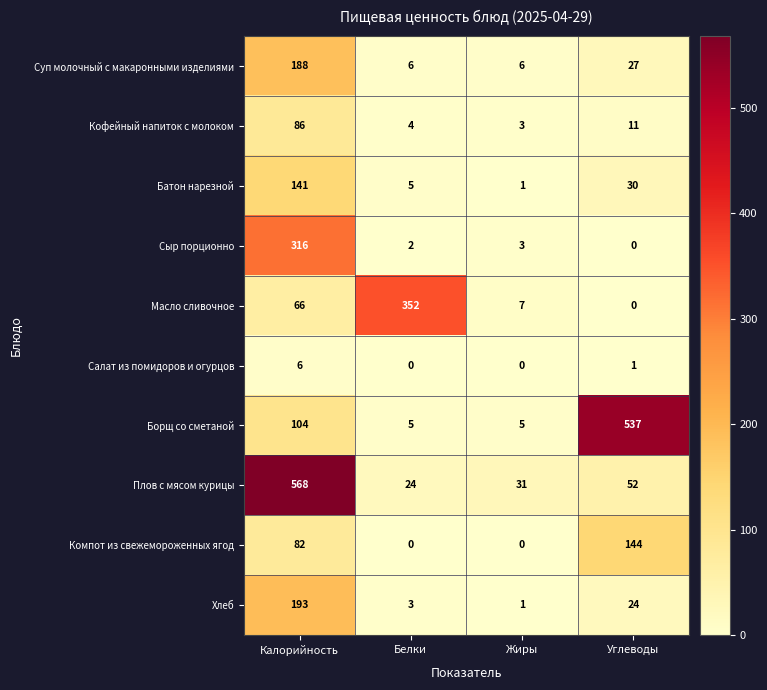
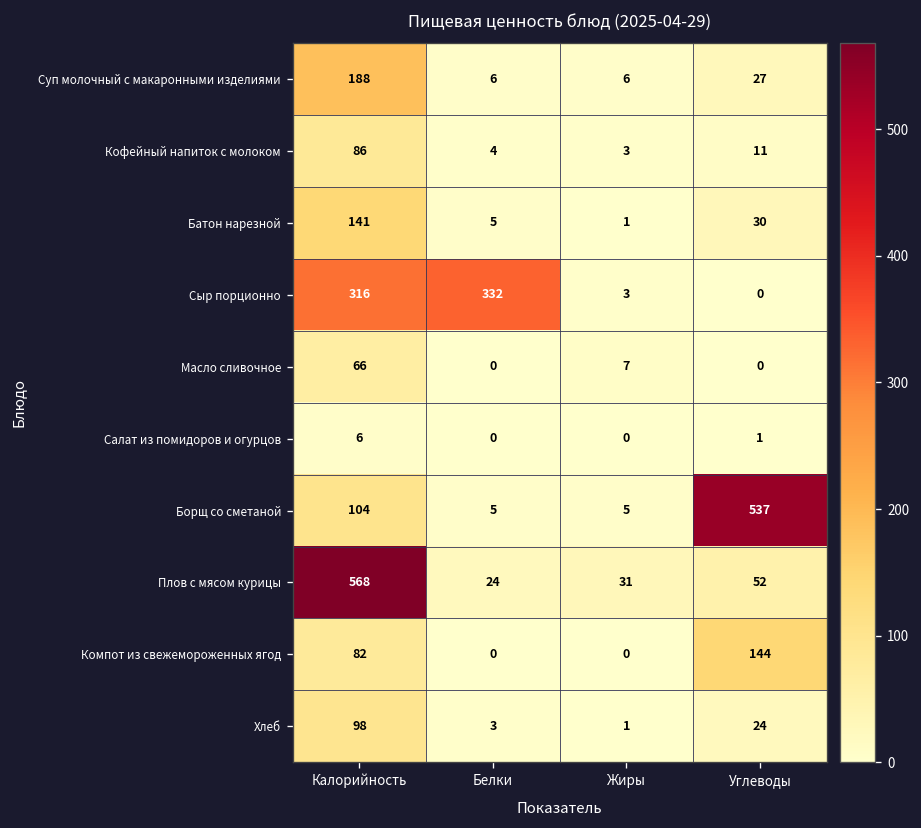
  {
    "Суп молочный с макаронными изделиями": {
      "Калорийность": 188,
      "Белки": 6,
      "Жиры": 6,
      "Углеводы": 27
    },
    "Кофейный напиток с молоком": {
      "Калорийность": 86,
      "Белки": 4,
      "Жиры": 3,
      "Углеводы": 11
    },
    "Батон нарезной": {
      "Калорийность": 141,
      "Белки": 5,
      "Жиры": 1,
      "Углеводы": 30
    },
    "Сыр порционно": {
      "Калорийность": 316,
-     "Белки": 2,
+     "Белки": 332,
      "Жиры": 3,
      "Углеводы": 0
    },
    "Масло сливочное": {
      "Калорийность": 66,
-     "Белки": 352,
+     "Белки": 0,
      "Жиры": 7,
      "Углеводы": 0
    },
    "Салат из помидоров и огурцов": {
      "Калорийность": 6,
      "Белки": 0,
      "Жиры": 0,
      "Углеводы": 1
    },
    "Борщ со сметаной": {
      "Калорийность": 104,
      "Белки": 5,
      "Жиры": 5,
      "Углеводы": 537
    },
    "Плов с мясом курицы": {
      "Калорийность": 568,
      "Белки": 24,
      "Жиры": 31,
      "Углеводы": 52
    },
    "Компот из свежемороженных ягод": {
      "Калорийность": 82,
      "Белки": 0,
      "Жиры": 0,
      "Углеводы": 144
    },
    "Хлеб": {
-     "Калорийность": 193,
+     "Калорийность": 98,
      "Белки": 3,
      "Жиры": 1,
      "Углеводы": 24
    }
  }
